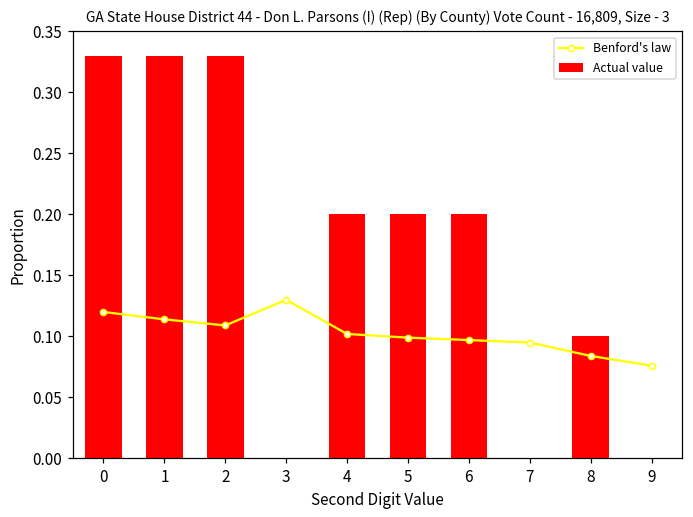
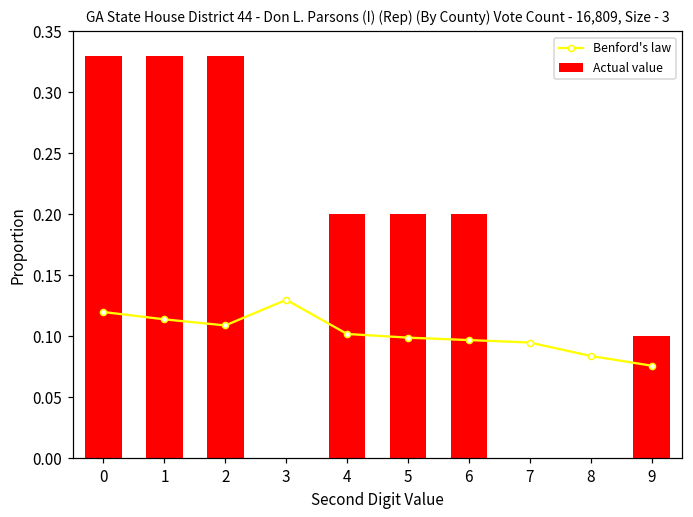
  {
    "Benford's law": {
      "0": 0.120,
      "1": 0.114,
      "2": 0.109,
      "3": 0.130,
      "4": 0.1,
      "5": 0.1,
      "6": 0.097,
      "7": 0.095,
      "8": 0.084,
      "9": 0.076
    },
    "Actual value": {
      "0": 0.330,
      "1": 0.330,
      "2": 0.330,
      "3": 0.0,
      "4": 0.2,
      "5": 0.2,
      "6": 0.2,
      "7": 0.0,
-     "8": 0.1,
-     "9": 0.0
+     "8": 0.0,
+     "9": 0.1
    }
  }
